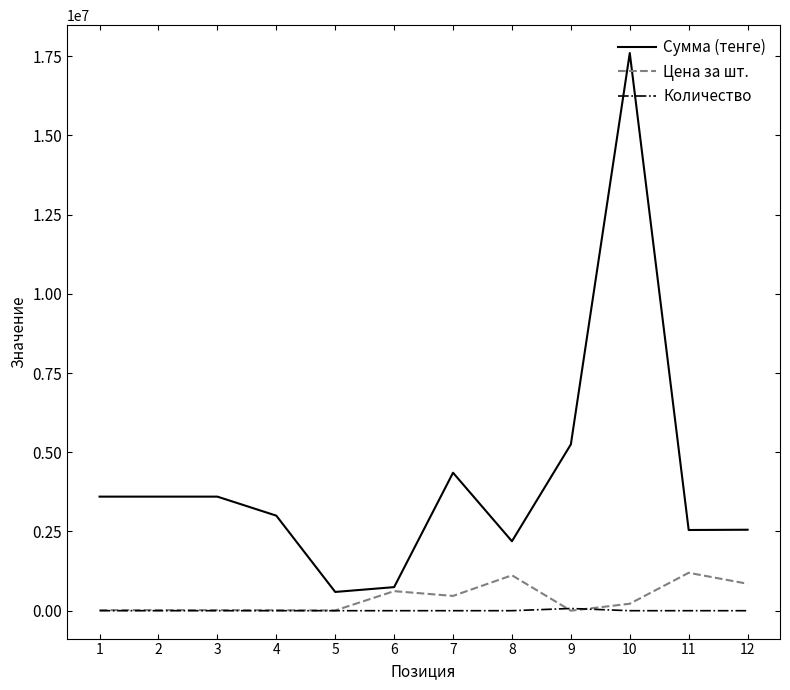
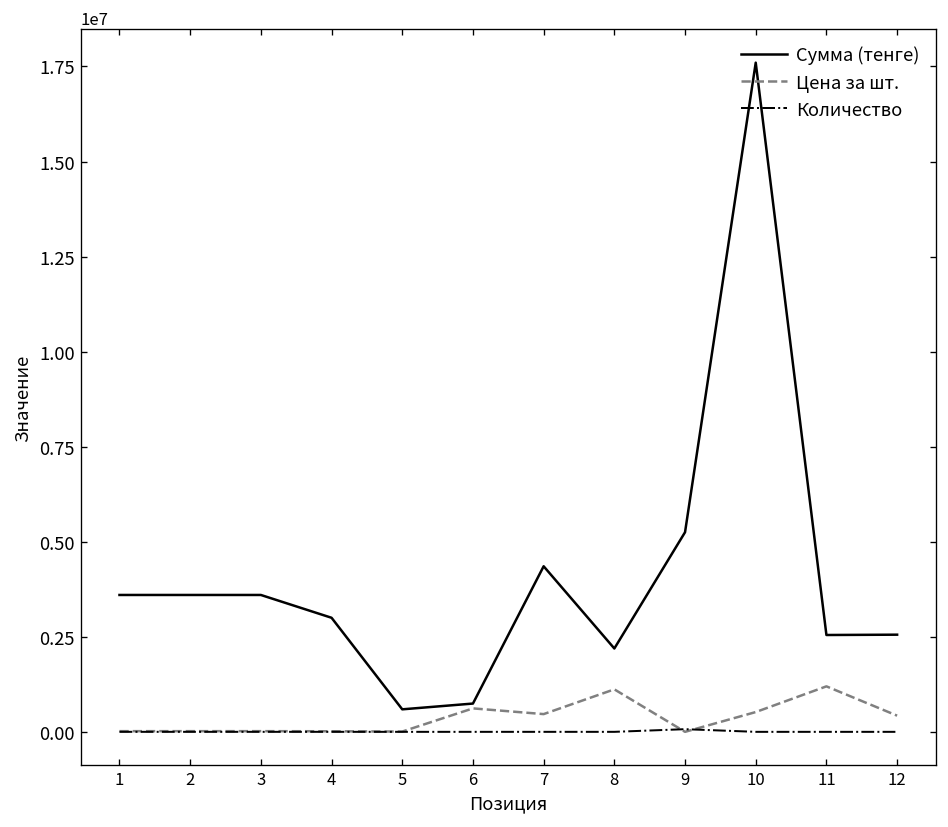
  {
    "Цена за шт.": {
      "6": 600000,
      "7": 500000,
      "8": 1100000,
-     "10": 200000,
+     "10": 500000,
      "11": 1200000,
-     "12": 800000
+     "12": 400000
    }
  }
